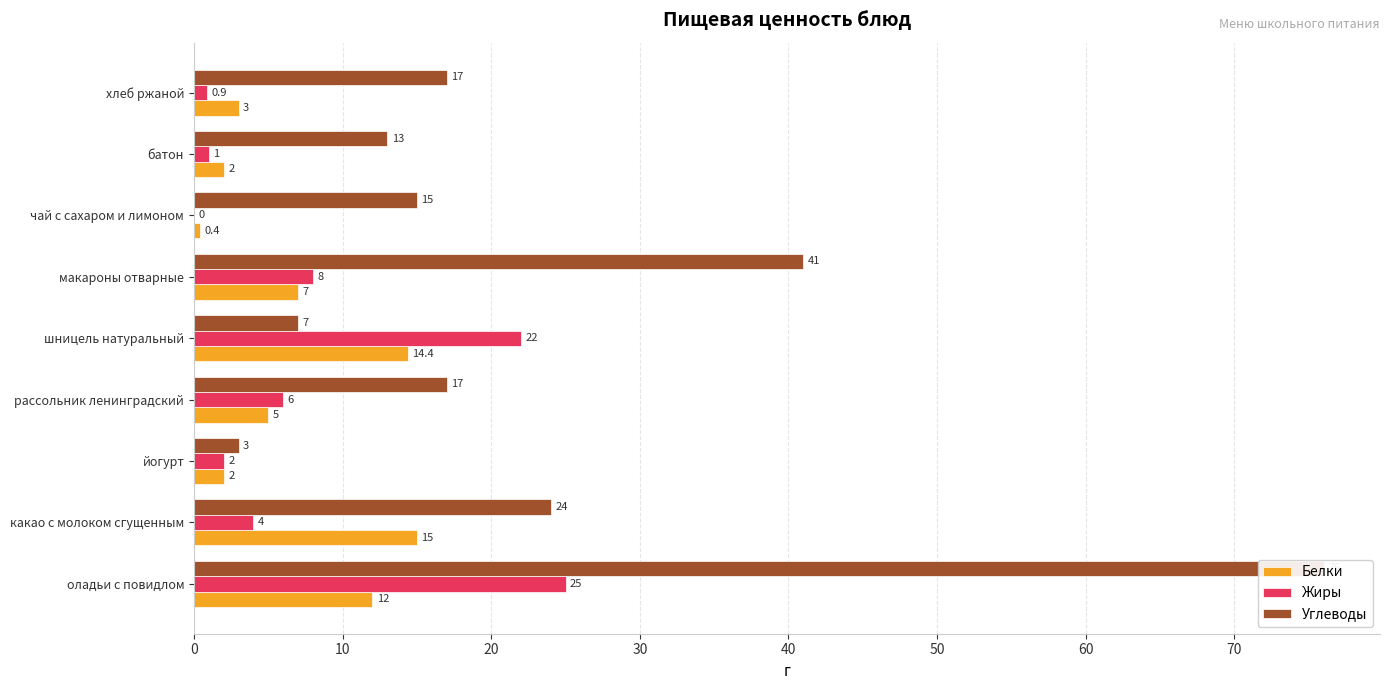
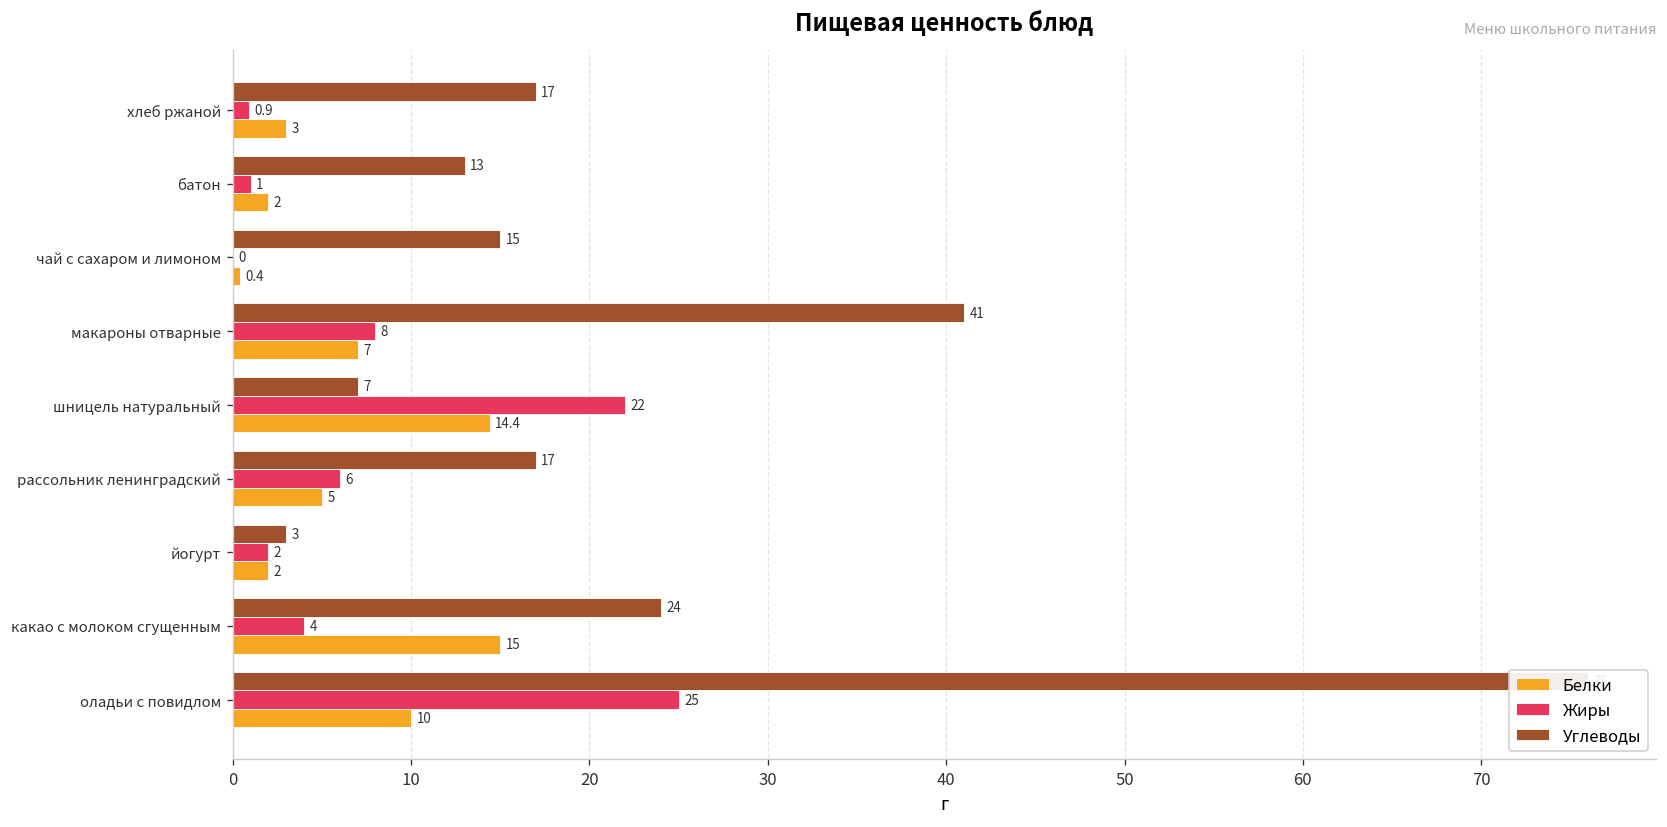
  {
    "Белки": {
      "хлеб ржаной": 3,
      "батон": 2,
      "чай с сахаром и лимоном": 0.4,
      "макароны отварные": 7,
      "шницель натуральный": 14.4,
      "рассольник ленинградский": 5,
      "йогурт": 2,
      "какао с молоком сгущенным": 15,
-     "оладьи с повидлом": 12
+     "оладьи с повидлом": 10
    },
    "Жиры": {
      "хлеб ржаной": 0.9,
      "батон": 1,
      "чай с сахаром и лимоном": 0,
      "макароны отварные": 8,
      "шницель натуральный": 22,
      "рассольник ленинградский": 6,
      "йогурт": 2,
      "какао с молоком сгущенным": 4,
      "оладьи с повидлом": 25
    },
    "Углеводы": {
      "хлеб ржаной": 17,
      "батон": 13,
      "чай с сахаром и лимоном": 15,
      "макароны отварные": 41,
      "шницель натуральный": 7,
      "рассольник ленинградский": 17,
      "йогурт": 3,
      "какао с молоком сгущенным": 24
    }
  }
